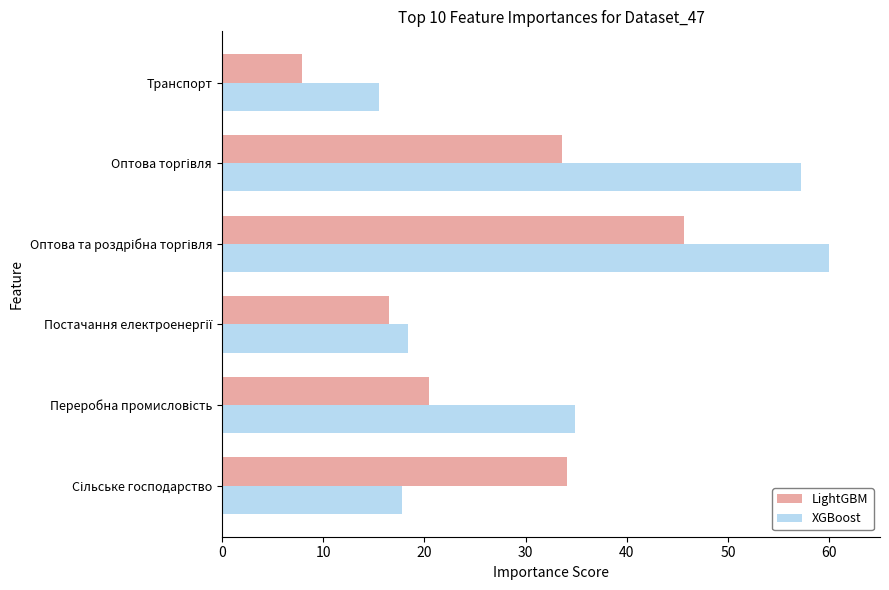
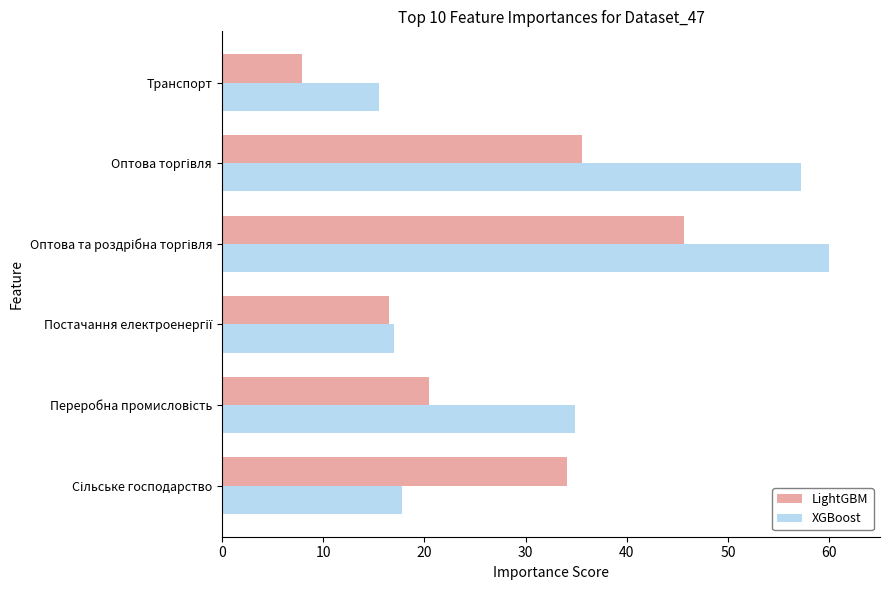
  {
    "LightGBM": {
      "Транспорт": 7.9,
-     "Оптова торгівля": 33.6,
+     "Оптова торгівля": 35.6,
      "Оптова та роздрібна торгівля": 45.7,
      "Постачання електроенергії": 16.5,
      "Переробна промисловість": 20.4,
      "Сільське господарство": 34.1
    },
    "XGBoost": {
      "Транспорт": 15.5,
      "Оптова торгівля": 57.2,
      "Оптова та роздрібна торгівля": 60.0,
-     "Постачання електроенергії": 18.3,
+     "Постачання електроенергії": 17.0,
      "Переробна промисловість": 34.9,
      "Сільське господарство": 17.8
    }
  }
